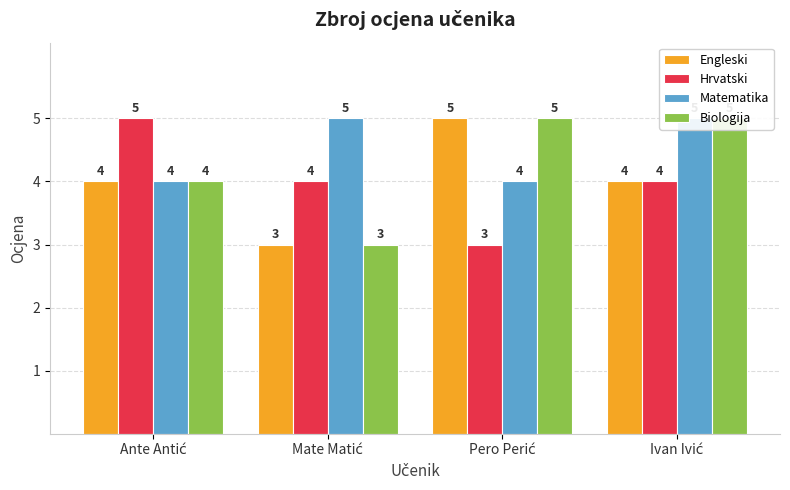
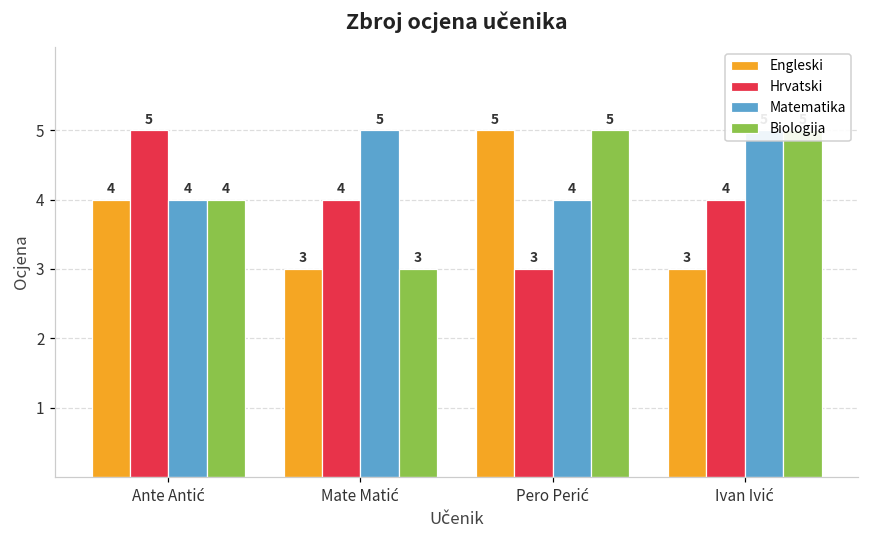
  {
    "Engleski": {
      "Ante Antić": 4,
      "Mate Matić": 3,
      "Pero Perić": 5,
-     "Ivan Ivić": 4
+     "Ivan Ivić": 3
    },
    "Hrvatski": {
      "Ante Antić": 5,
      "Mate Matić": 4,
      "Pero Perić": 3,
      "Ivan Ivić": 4
    },
    "Matematika": {
      "Ante Antić": 4,
      "Mate Matić": 5,
      "Pero Perić": 4
    },
    "Biologija": {
      "Ante Antić": 4,
      "Mate Matić": 3,
      "Pero Perić": 5
    }
  }
